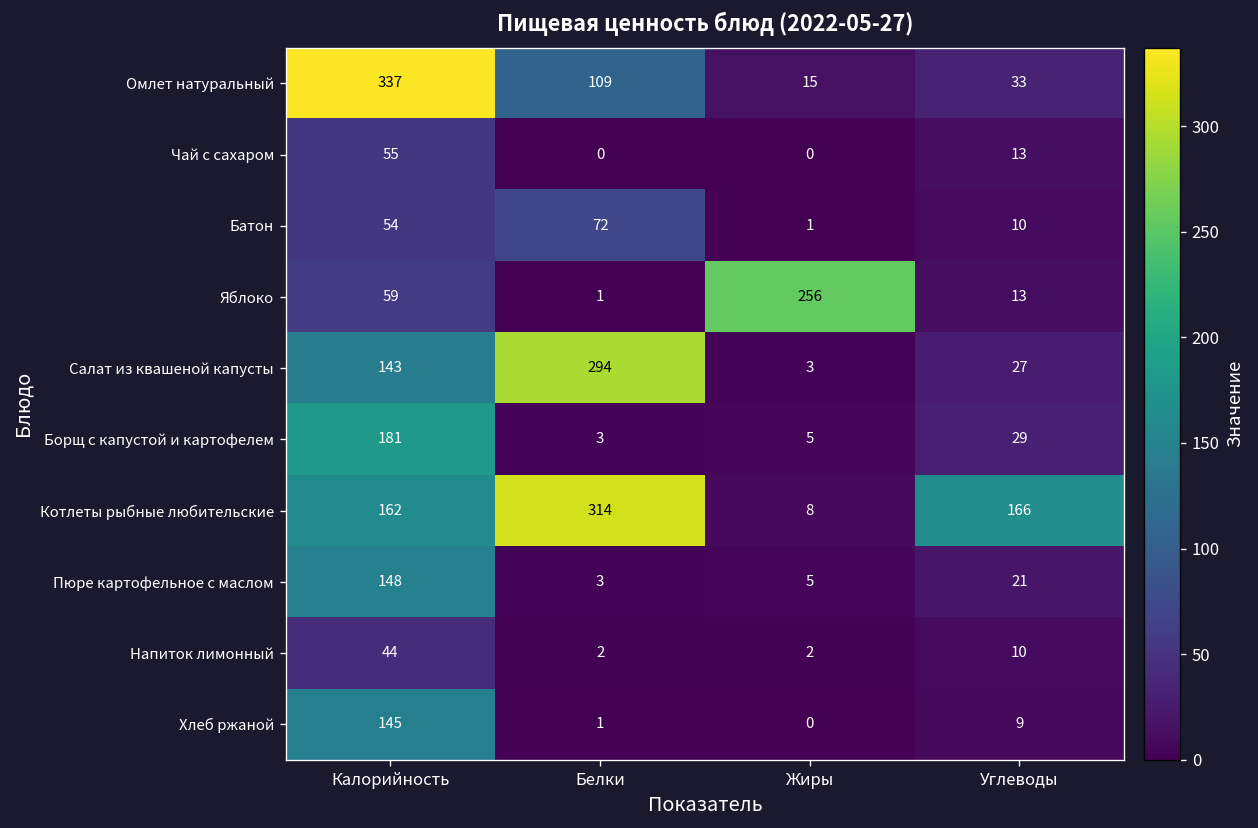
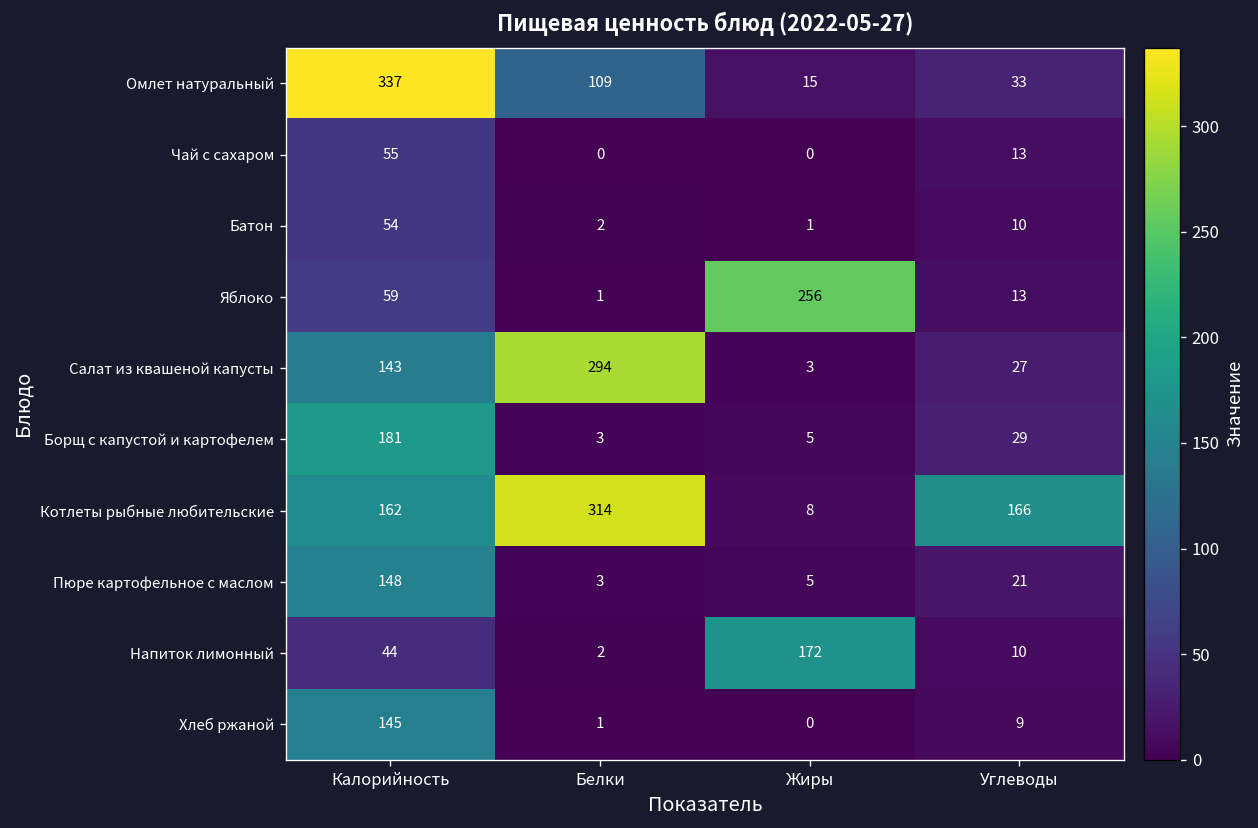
  {
    "Омлет натуральный": {
      "Калорийность": 337,
      "Белки": 109,
      "Жиры": 15,
      "Углеводы": 33
    },
    "Чай с сахаром": {
      "Калорийность": 55,
      "Белки": 0,
      "Жиры": 0,
      "Углеводы": 13
    },
    "Батон": {
      "Калорийность": 54,
-     "Белки": 72,
+     "Белки": 2,
      "Жиры": 1,
      "Углеводы": 10
    },
    "Яблоко": {
      "Калорийность": 59,
      "Белки": 1,
      "Жиры": 256,
      "Углеводы": 13
    },
    "Салат из квашеной капусты": {
      "Калорийность": 143,
      "Белки": 294,
      "Жиры": 3,
      "Углеводы": 27
    },
    "Борщ с капустой и картофелем": {
      "Калорийность": 181,
      "Белки": 3,
      "Жиры": 5,
      "Углеводы": 29
    },
    "Котлеты рыбные любительские": {
      "Калорийность": 162,
      "Белки": 314,
      "Жиры": 8,
      "Углеводы": 166
    },
    "Пюре картофельное с маслом": {
      "Калорийность": 148,
      "Белки": 3,
      "Жиры": 5,
      "Углеводы": 21
    },
    "Напиток лимонный": {
      "Калорийность": 44,
      "Белки": 2,
-     "Жиры": 2,
+     "Жиры": 172,
      "Углеводы": 10
    },
    "Хлеб ржаной": {
      "Калорийность": 145,
      "Белки": 1,
      "Жиры": 0,
      "Углеводы": 9
    }
  }
